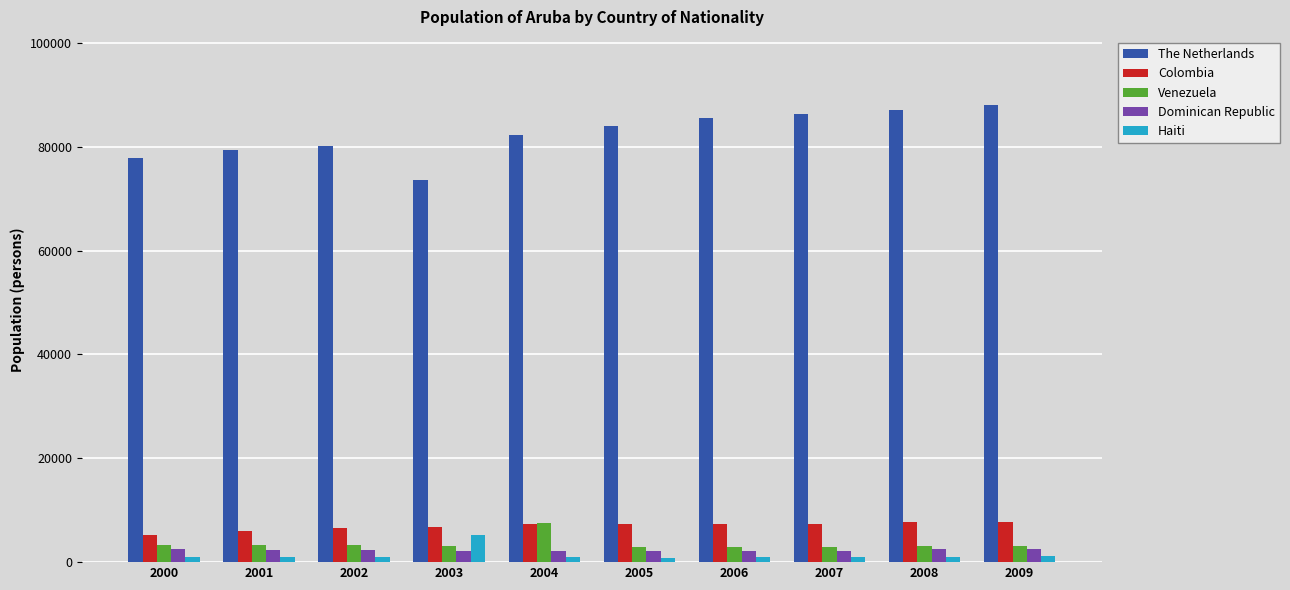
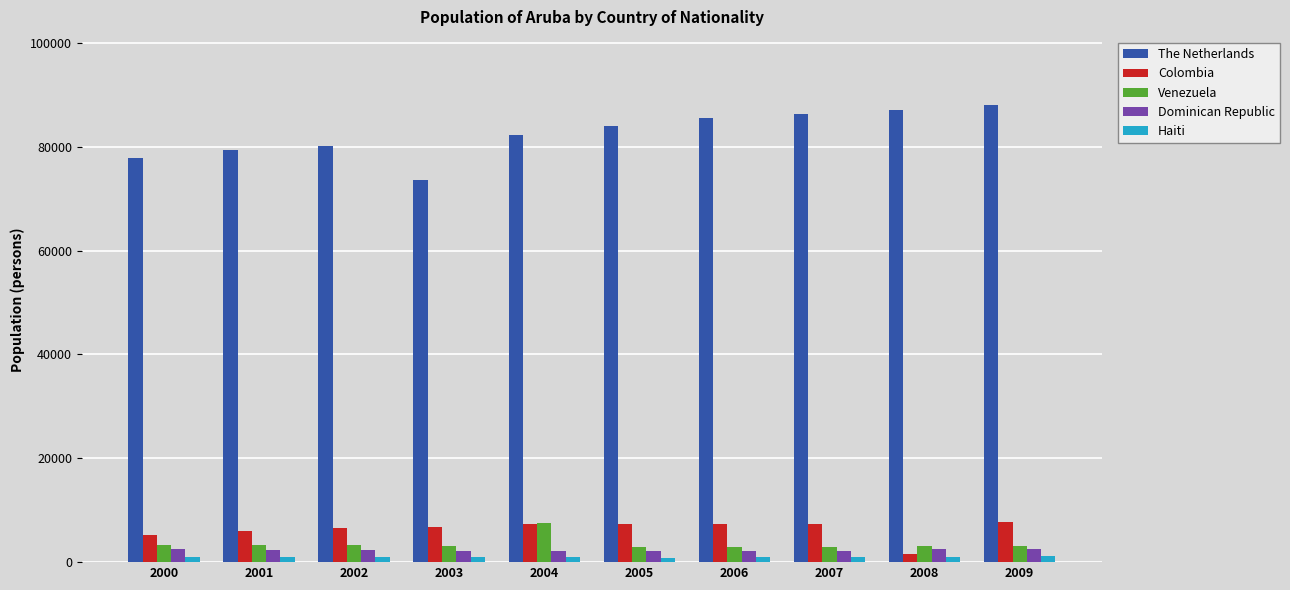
  {
    "The Netherlands": {
      "2000": 78000,
      "2001": 79000,
      "2002": 80000,
      "2003": 73000,
      "2004": 82000,
      "2005": 84000,
      "2006": 86000,
      "2007": 86000,
      "2008": 87000,
      "2009": 88000
    },
    "Colombia": {
      "2000": 5000,
      "2001": 6000,
      "2002": 7000,
      "2003": 7000,
      "2004": 7000,
      "2005": 7000,
      "2006": 7000,
      "2007": 7000,
-     "2008": 8000,
+     "2008": 2000,
      "2009": 8000
    },
    "Venezuela": {
      "2000": 3000,
      "2001": 3000,
      "2002": 3000,
      "2003": 3000,
      "2004": 7000,
      "2005": 3000,
      "2006": 3000,
      "2007": 3000,
      "2008": 3000,
      "2009": 3000
    },
    "Dominican Republic": {
      "2000": 3000,
      "2001": 2000,
      "2002": 2000,
      "2003": 2000,
      "2004": 2000,
      "2005": 2000,
      "2006": 2000,
      "2007": 2000,
      "2008": 3000,
      "2009": 3000
    },
    "Haiti": {
      "2000": 1000,
      "2001": 1000,
      "2002": 1000,
-     "2003": 5000,
+     "2003": 1000,
      "2004": 1000,
      "2005": 1000,
      "2006": 1000,
      "2007": 1000,
      "2008": 1000,
      "2009": 1000
    }
  }
